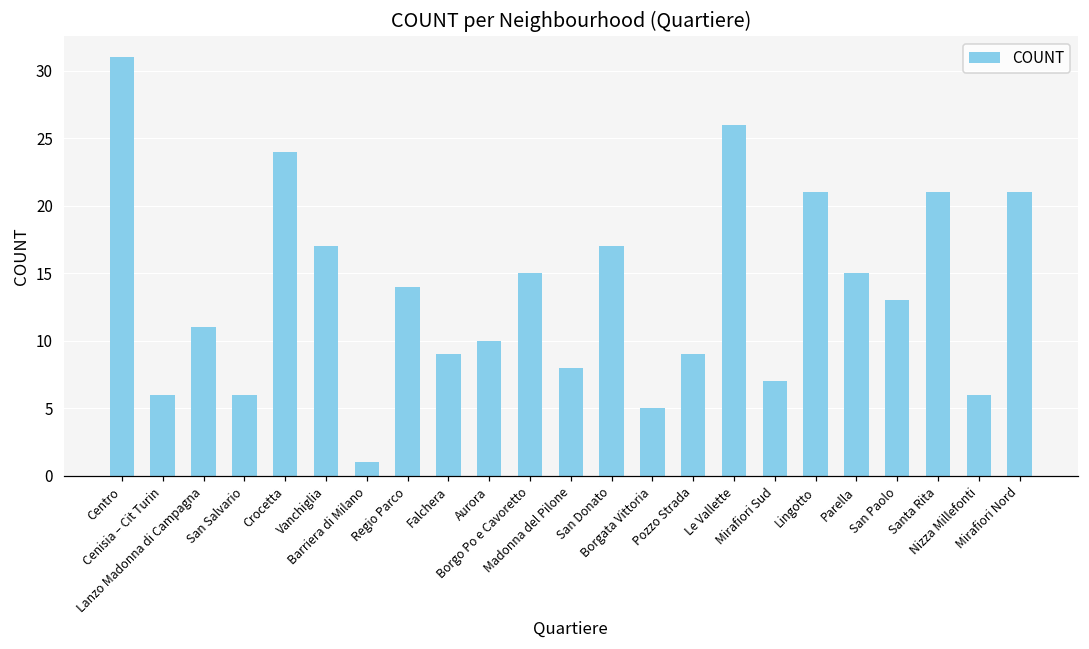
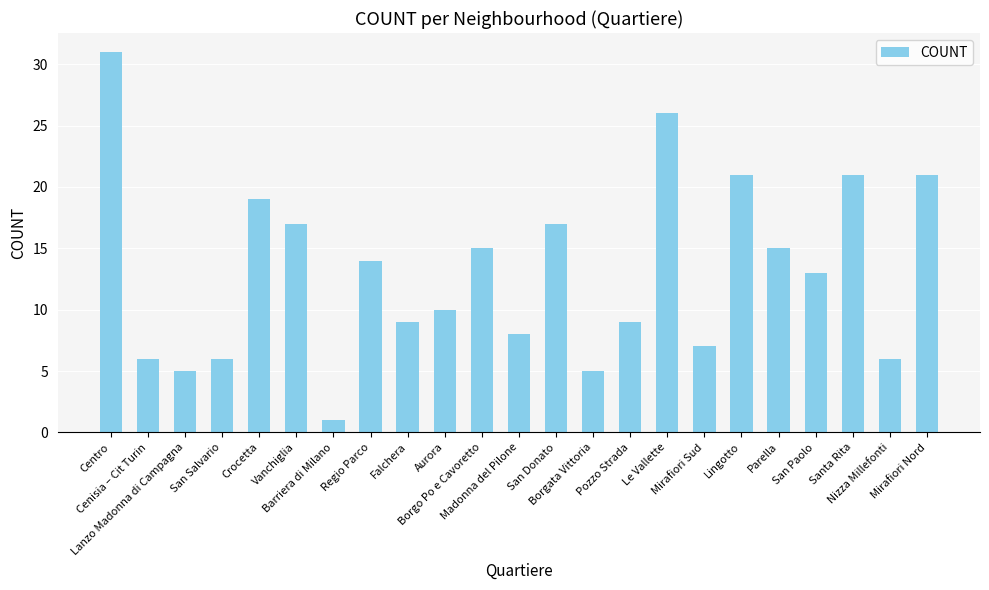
  {
    "Centro": 31,
    "Cenisia – Cit Turin": 6,
-   "Lanzo Madonna di Campagna": 11,
+   "Lanzo Madonna di Campagna": 5,
    "San Salvario": 6,
-   "Crocetta": 24,
+   "Crocetta": 19,
    "Vanchiglia": 17,
    "Barriera di Milano": 1,
    "Regio Parco": 14,
    "Falchera": 9,
    "Aurora": 10,
    "Borgo Po e Cavoretto": 15,
    "Madonna del Pilone": 8,
    "San Donato": 17,
    "Borgata Vittoria": 5,
    "Pozzo Strada": 9,
    "Le Vallette": 26,
    "Mirafiori Sud": 7,
    "Lingotto": 21,
    "Parella": 15,
    "San Paolo": 13,
    "Santa Rita": 21,
    "Nizza Millefonti": 6,
    "Mirafiori Nord": 21
  }
